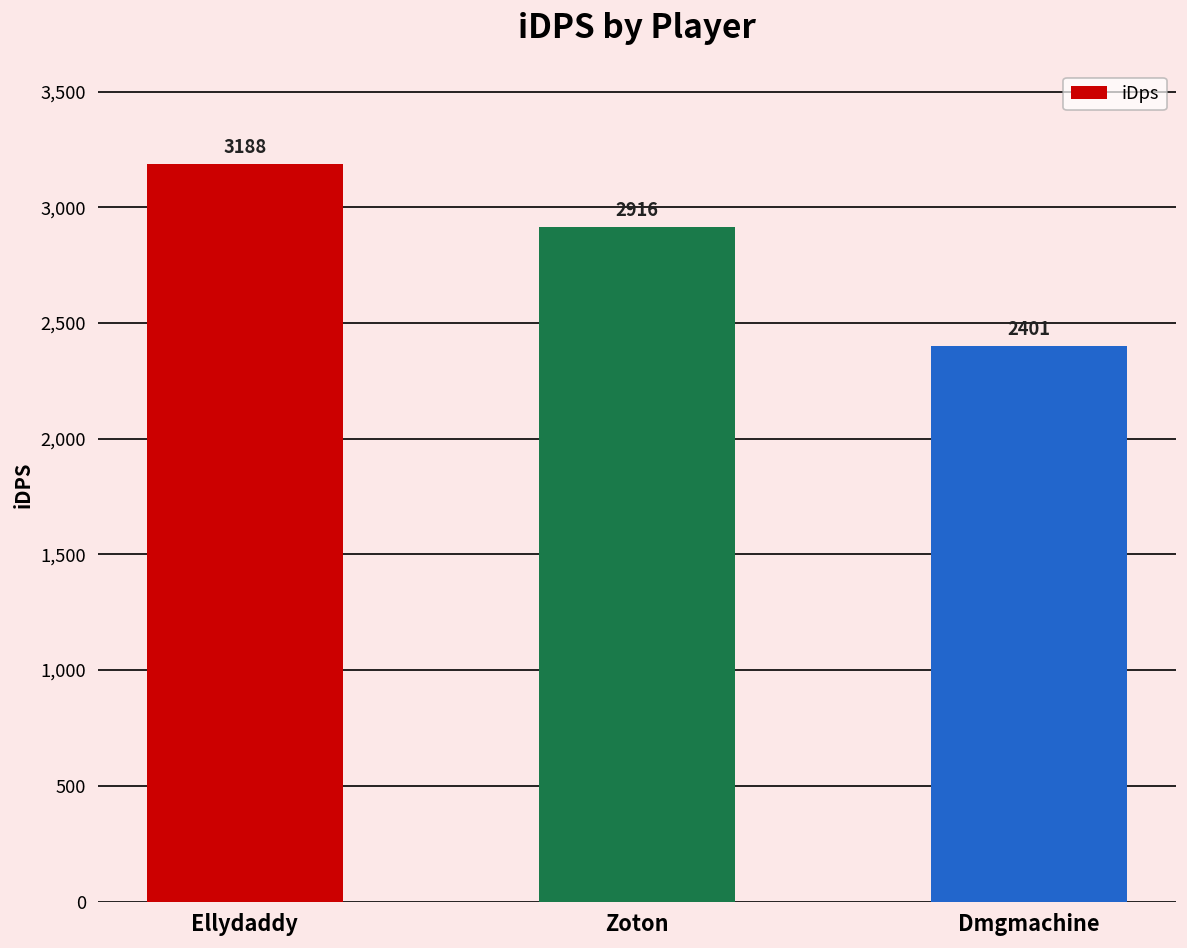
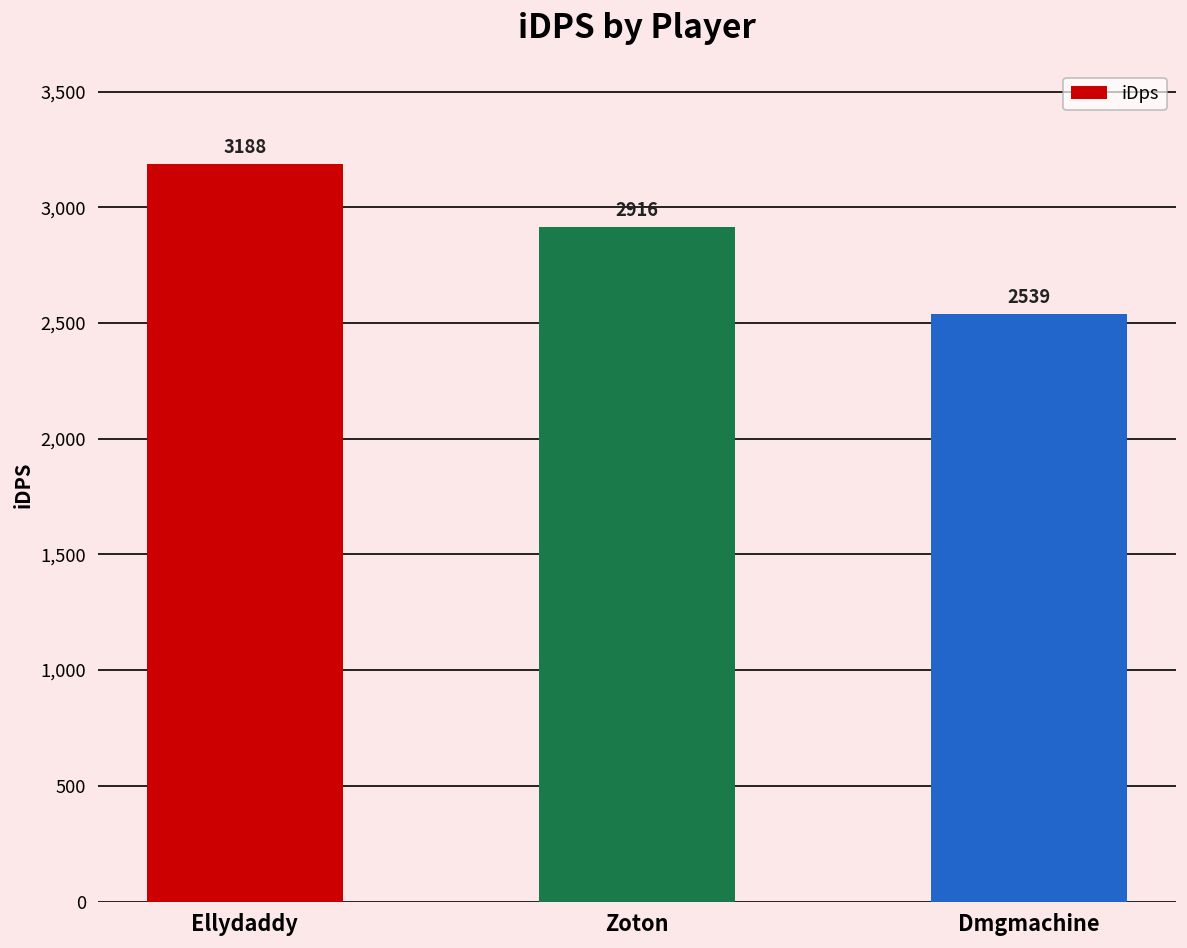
  {
    "Ellydaddy": 3188,
    "Zoton": 2916,
-   "Dmgmachine": 2401
+   "Dmgmachine": 2539
  }
